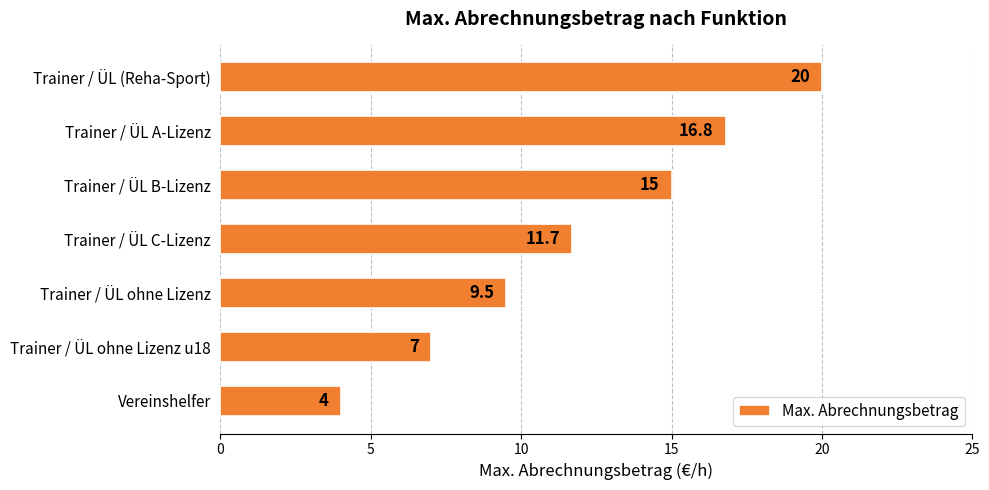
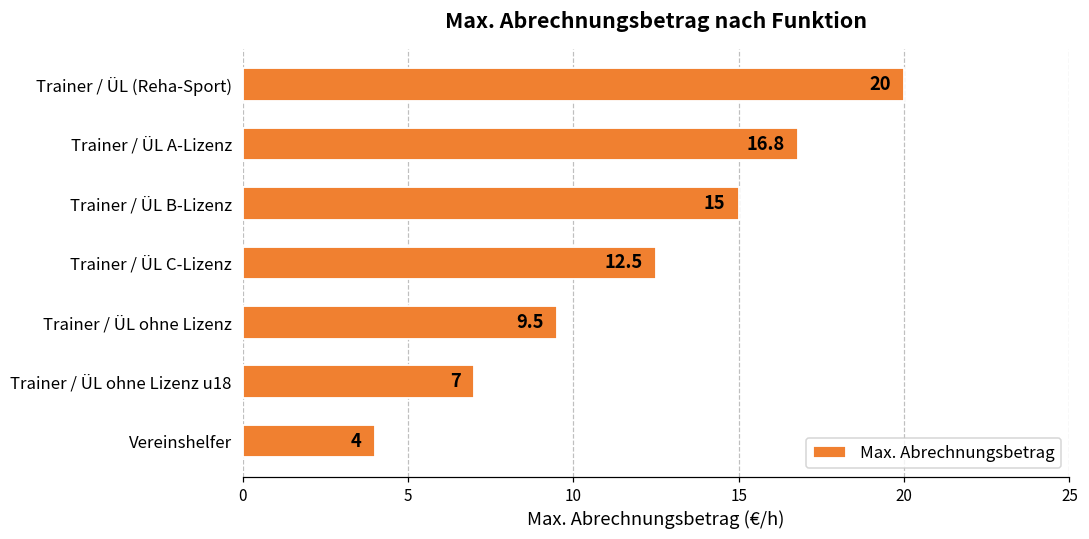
  {
    "Trainer / ÜL (Reha-Sport)": 20,
    "Trainer / ÜL A-Lizenz": 16.8,
    "Trainer / ÜL B-Lizenz": 15,
-   "Trainer / ÜL C-Lizenz": 11.7,
+   "Trainer / ÜL C-Lizenz": 12.5,
    "Trainer / ÜL ohne Lizenz": 9.5,
    "Trainer / ÜL ohne Lizenz u18": 7,
    "Vereinshelfer": 4
  }
